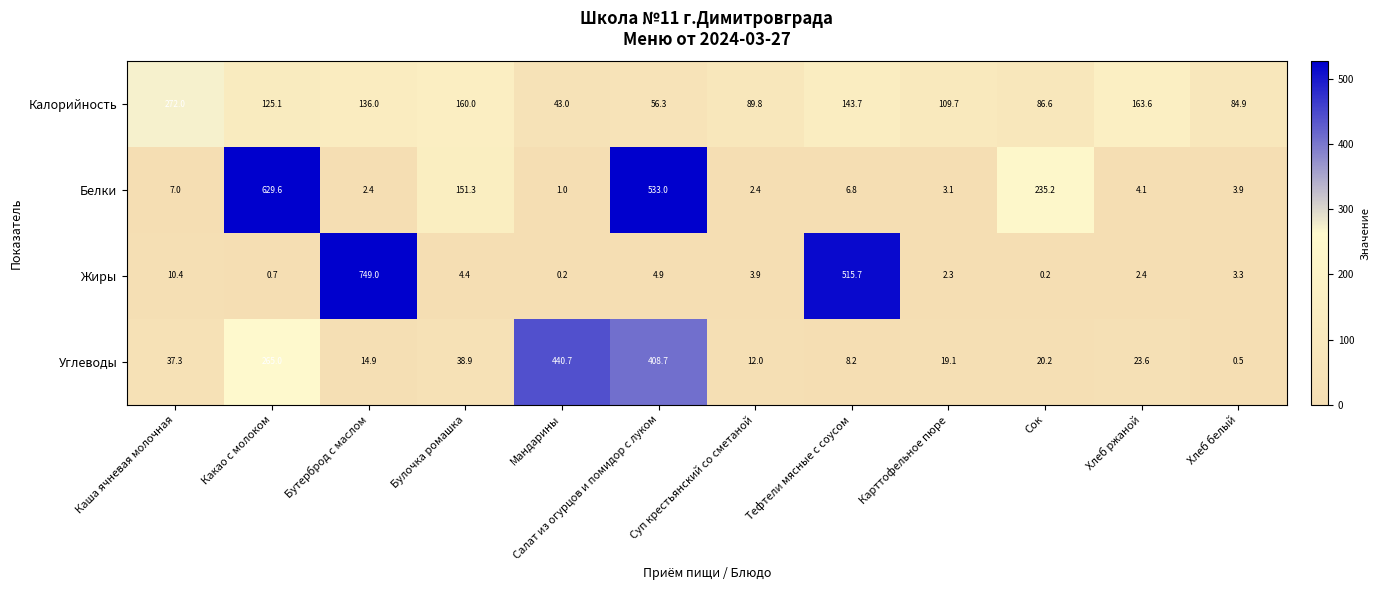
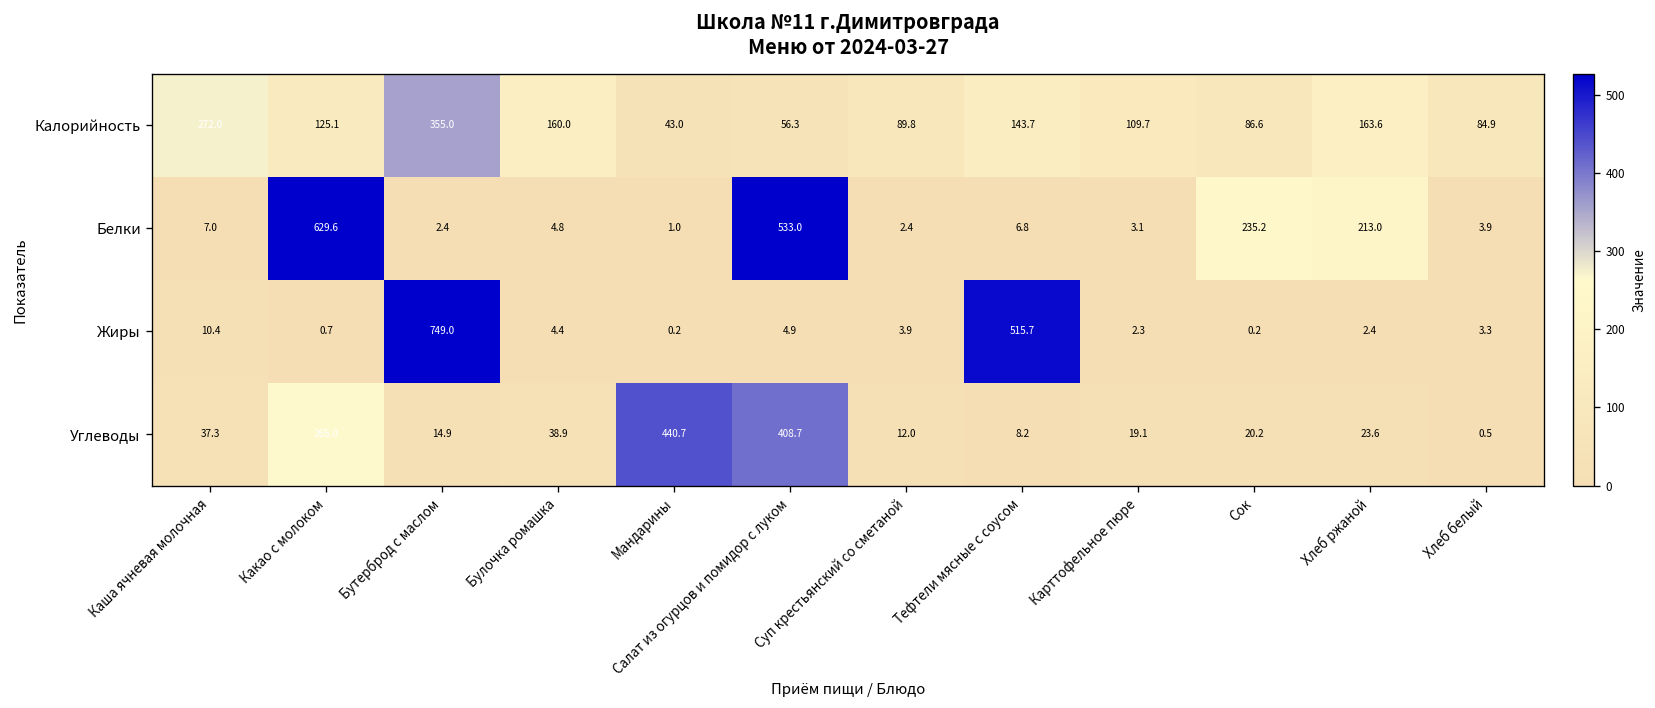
  {
    "Калорийность": {
      "Каша ячневая молочная": 272.0,
      "Какао с молоком": 125.1,
-     "Бутерброд с маслом": 136.0,
+     "Бутерброд с маслом": 355.0,
      "Булочка ромашка": 160.0,
      "Мандарины": 43.0,
      "Салат из огурцов и помидор с луком": 56.3,
      "Суп крестьянский со сметаной": 89.8,
      "Тефтели мясные с соусом": 143.7,
      "Карттофельное пюре": 109.7,
      "Сок": 86.6,
      "Хлеб ржаной": 163.6,
      "Хлеб белый": 84.9
    },
    "Белки": {
      "Каша ячневая молочная": 7.0,
      "Какао с молоком": 629.6,
      "Бутерброд с маслом": 2.4,
-     "Булочка ромашка": 151.3,
+     "Булочка ромашка": 4.8,
      "Мандарины": 1.0,
      "Салат из огурцов и помидор с луком": 533.0,
      "Суп крестьянский со сметаной": 2.4,
      "Тефтели мясные с соусом": 6.8,
      "Карттофельное пюре": 3.1,
      "Сок": 235.2,
-     "Хлеб ржаной": 4.1,
+     "Хлеб ржаной": 213.0,
      "Хлеб белый": 3.9
    },
    "Жиры": {
      "Каша ячневая молочная": 10.4,
      "Какао с молоком": 0.7,
      "Бутерброд с маслом": 749.0,
      "Булочка ромашка": 4.4,
      "Мандарины": 0.2,
      "Салат из огурцов и помидор с луком": 4.9,
      "Суп крестьянский со сметаной": 3.9,
      "Тефтели мясные с соусом": 515.7,
      "Карттофельное пюре": 2.3,
      "Сок": 0.2,
      "Хлеб ржаной": 2.4,
      "Хлеб белый": 3.3
    },
    "Углеводы": {
      "Каша ячневая молочная": 37.3,
      "Какао с молоком": 265.0,
      "Бутерброд с маслом": 14.9,
      "Булочка ромашка": 38.9,
      "Мандарины": 440.7,
      "Салат из огурцов и помидор с луком": 408.7,
      "Суп крестьянский со сметаной": 12.0,
      "Тефтели мясные с соусом": 8.2,
      "Карттофельное пюре": 19.1,
      "Сок": 20.2,
      "Хлеб ржаной": 23.6,
      "Хлеб белый": 0.5
    }
  }
